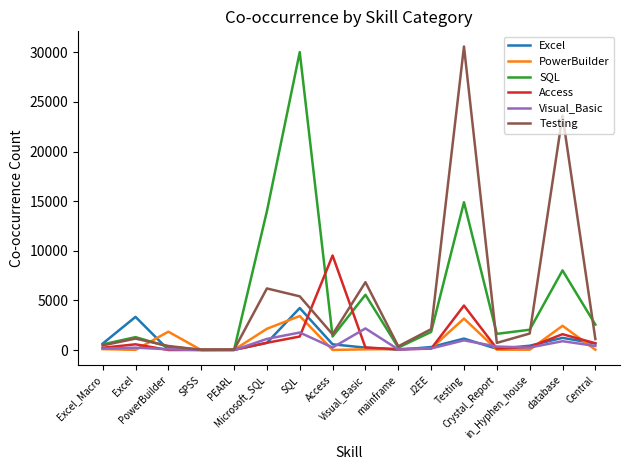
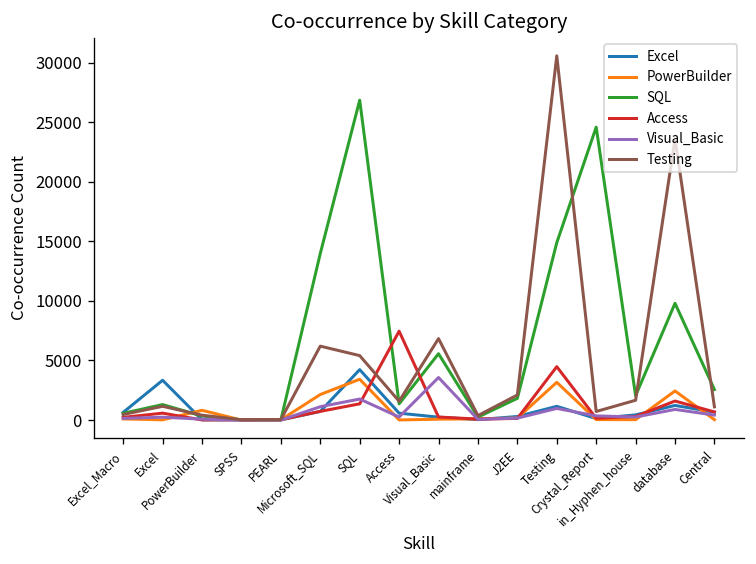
  {
    "Excel": {
      "Excel": 3000,
      "SQL": 4000,
      "Access": 1000,
      "database": 1000
    },
    "PowerBuilder": {
-     "PowerBuilder": 2000,
+     "PowerBuilder": 1000,
      "Microsoft_SQL": 2000,
      "SQL": 3000,
      "Testing": 3000,
      "database": 2000,
      "Central": 0
    },
    "SQL": {
      "Microsoft_SQL": 14000,
-     "SQL": 30000,
+     "SQL": 27000,
      "Visual_Basic": 6000,
      "J2EE": 2000,
      "Testing": 15000,
-     "Crystal_Report": 2000,
+     "Crystal_Report": 25000,
      "in_Hyphen_house": 2000,
-     "database": 8000,
+     "database": 10000,
      "Central": 3000
    },
    "Access": {
      "Excel": 1000,
      "SQL": 1000,
-     "Access": 10000,
+     "Access": 7000,
      "Testing": 4000,
      "database": 2000
    },
    "Visual_Basic": {
      "Microsoft_SQL": 1000,
      "SQL": 2000,
-     "Visual_Basic": 2000,
+     "Visual_Basic": 4000,
      "database": 1000
    },
    "Testing": {
      "Microsoft_SQL": 6000,
      "SQL": 5000,
      "Visual_Basic": 7000,
      "J2EE": 2000,
      "Testing": 31000,
      "Crystal_Report": 1000,
      "in_Hyphen_house": 2000,
      "Central": 1000
    }
  }
